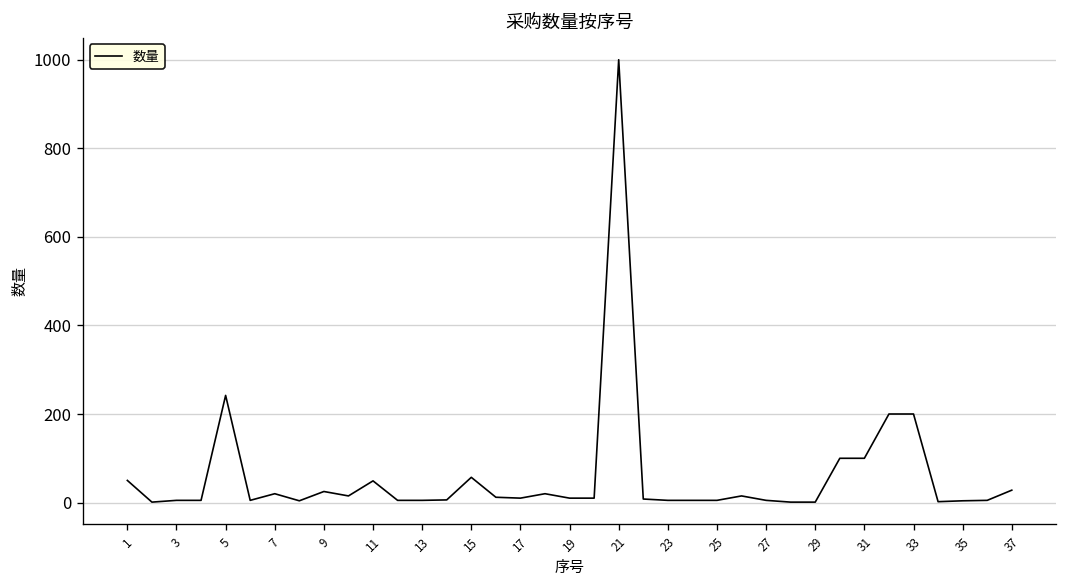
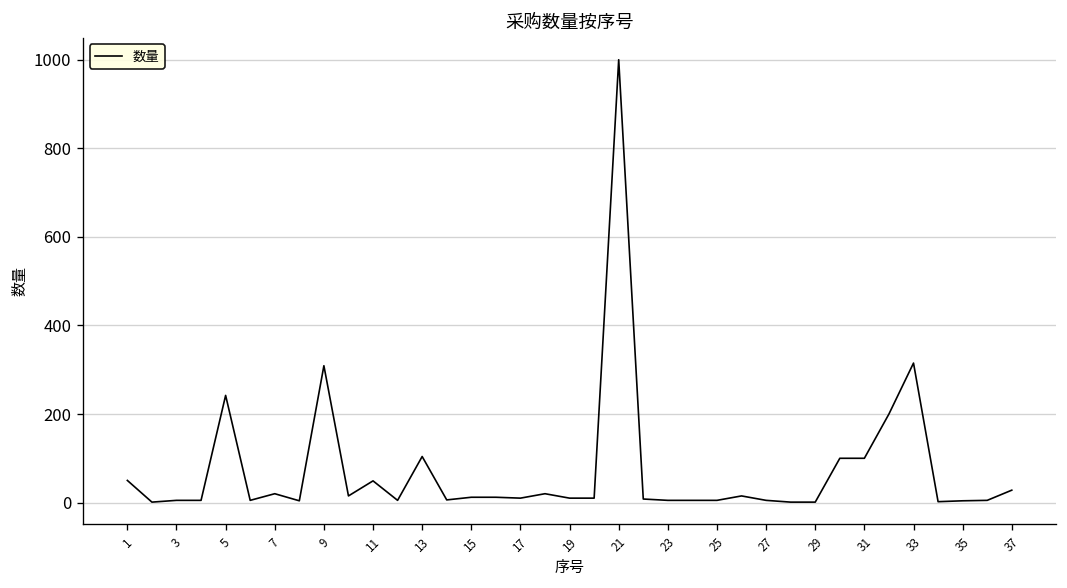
  {
    "1": 50,
    "3": 10,
    "5": 240,
    "7": 20,
-   "9": 30,
+   "9": 310,
    "11": 50,
-   "13": 10,
-   "15": 60,
+   "13": 100,
+   "15": 10,
    "17": 10,
    "19": 10,
    "21": 1000,
    "23": 10,
    "25": 10,
    "27": 10,
    "29": 0,
    "31": 100,
-   "33": 200,
+   "33": 320,
    "35": 0,
    "37": 30
  }
